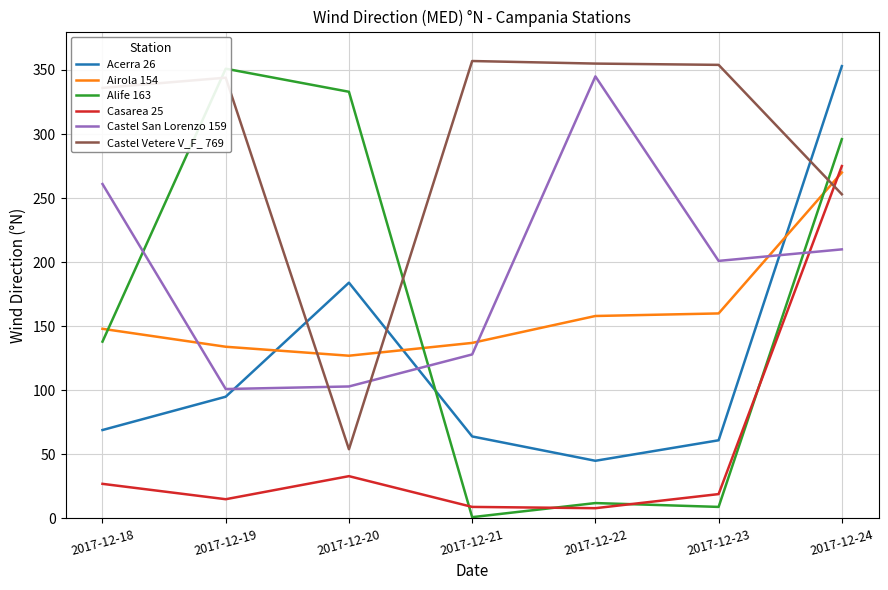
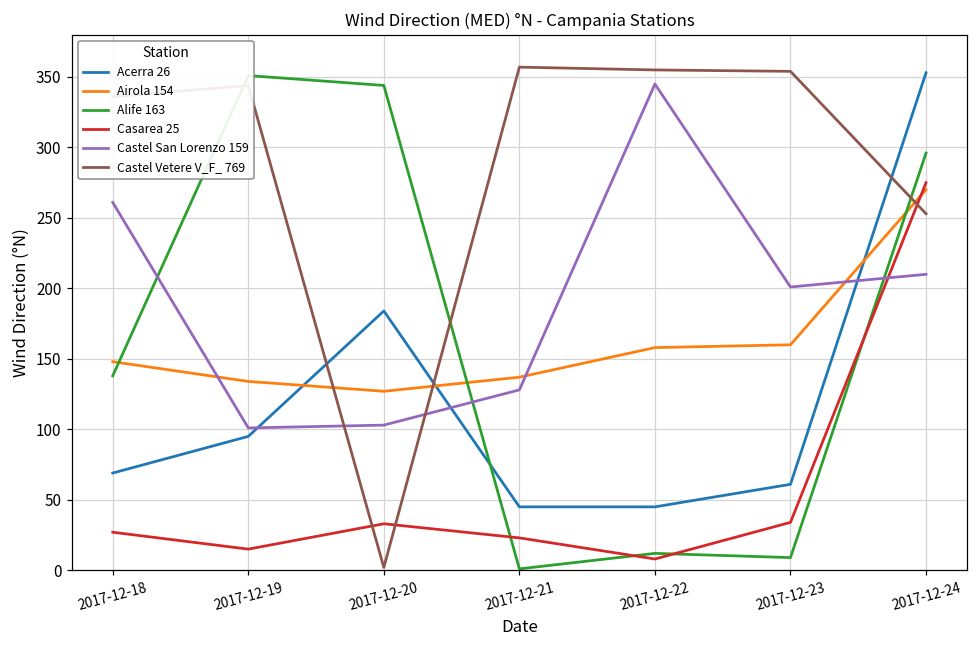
  {
    "Acerra 26": {
      "2017-12-18": 69,
      "2017-12-19": 95,
      "2017-12-20": 184,
-     "2017-12-21": 64,
+     "2017-12-21": 45,
      "2017-12-22": 45,
      "2017-12-23": 61,
      "2017-12-24": 353
    },
    "Airola 154": {
      "2017-12-18": 148,
      "2017-12-19": 134,
      "2017-12-20": 127,
      "2017-12-21": 137,
      "2017-12-22": 158,
      "2017-12-23": 160,
      "2017-12-24": 270
    },
    "Alife 163": {
      "2017-12-18": 138,
-     "2017-12-20": 333,
+     "2017-12-20": 344,
      "2017-12-21": 1,
      "2017-12-22": 12,
      "2017-12-23": 9,
      "2017-12-24": 296
    },
    "Casarea 25": {
      "2017-12-18": 27,
      "2017-12-19": 15,
      "2017-12-20": 33,
-     "2017-12-21": 9,
+     "2017-12-21": 23,
      "2017-12-22": 8,
-     "2017-12-23": 19,
+     "2017-12-23": 34,
      "2017-12-24": 275
    },
    "Castel San Lorenzo 159": {
      "2017-12-18": 261,
      "2017-12-19": 101,
      "2017-12-20": 103,
      "2017-12-21": 128,
      "2017-12-22": 345,
      "2017-12-23": 201,
      "2017-12-24": 210
    },
    "Castel Vetere V_F_ 769": {
-     "2017-12-20": 54,
+     "2017-12-20": 2,
      "2017-12-21": 357,
      "2017-12-22": 355,
      "2017-12-23": 354,
      "2017-12-24": 253
    }
  }
